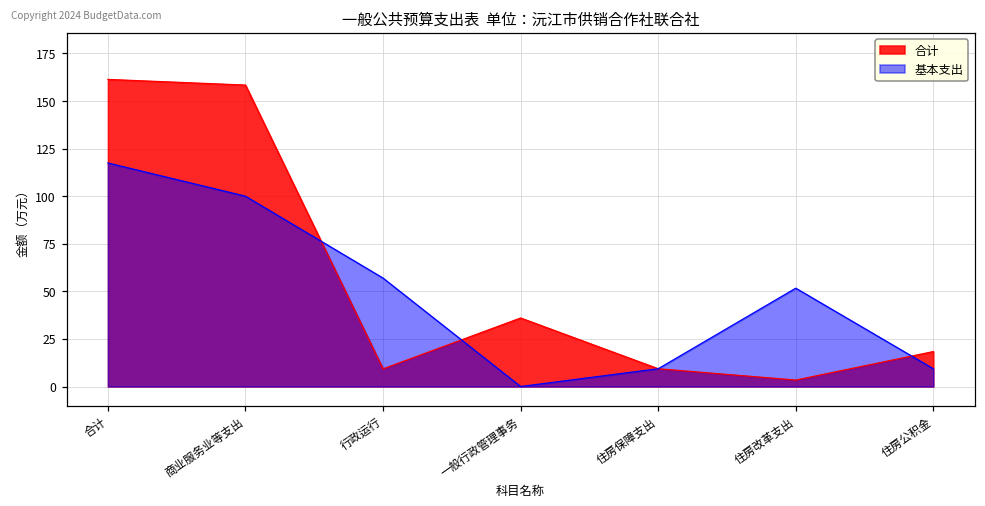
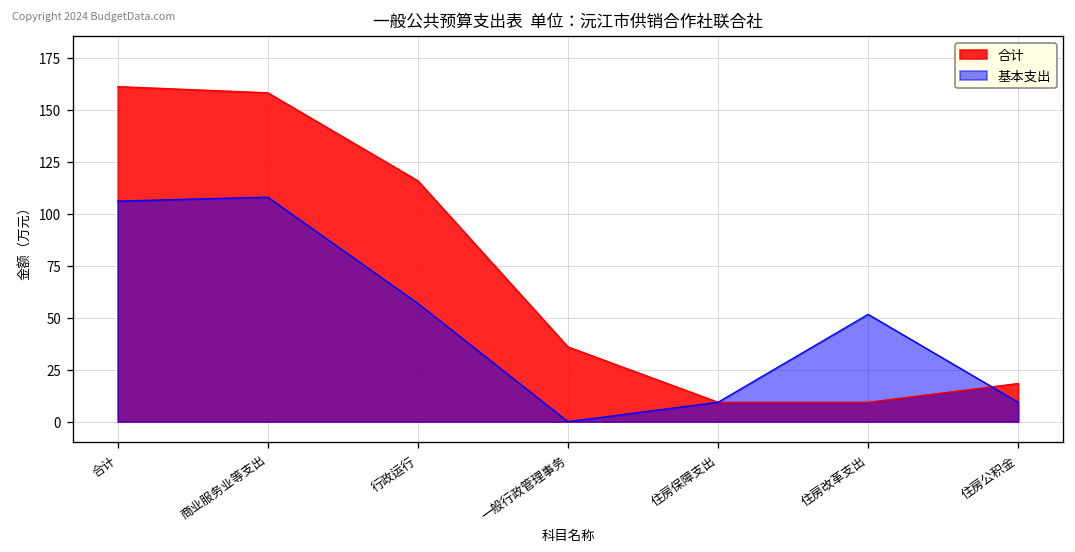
  {
    "合计": {
      "合计": 161,
      "商业服务业等支出": 158,
-     "行政运行": 9,
+     "行政运行": 116,
      "一般行政管理事务": 36,
-     "住房改革支出": 3,
+     "住房改革支出": 9,
      "住房公积金": 18
    },
    "基本支出": {
-     "合计": 117,
-     "商业服务业等支出": 100,
+     "合计": 106,
+     "商业服务业等支出": 108,
      "行政运行": 57,
      "一般行政管理事务": 0,
      "住房改革支出": 52,
      "住房公积金": 9
    }
  }
